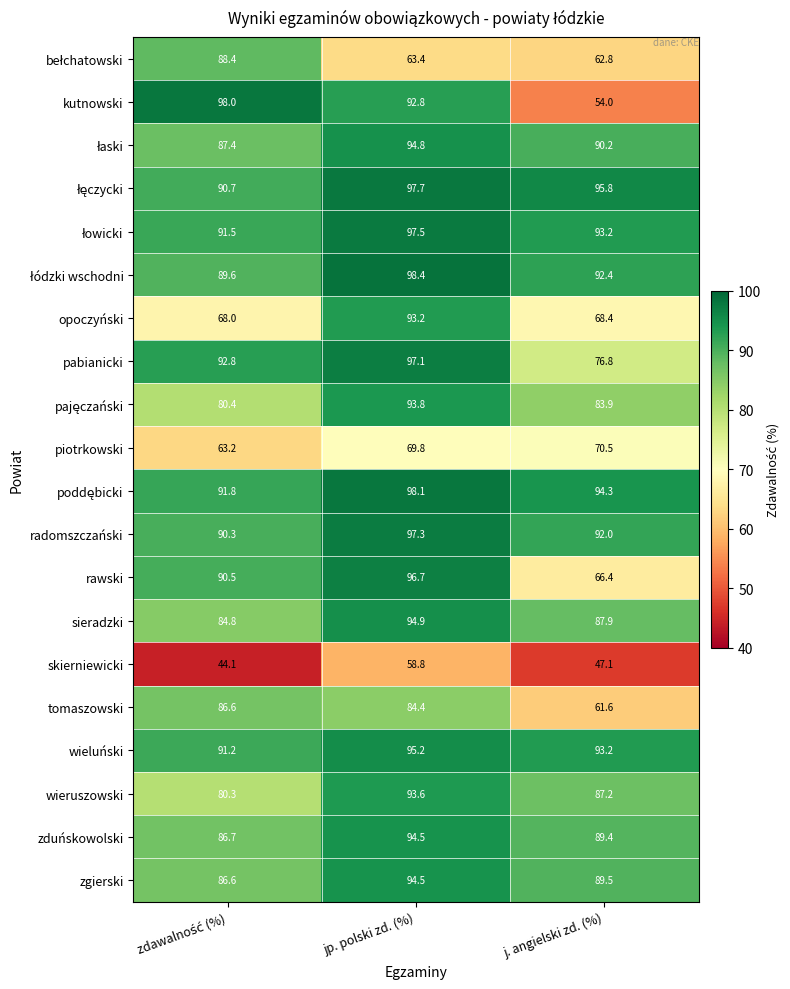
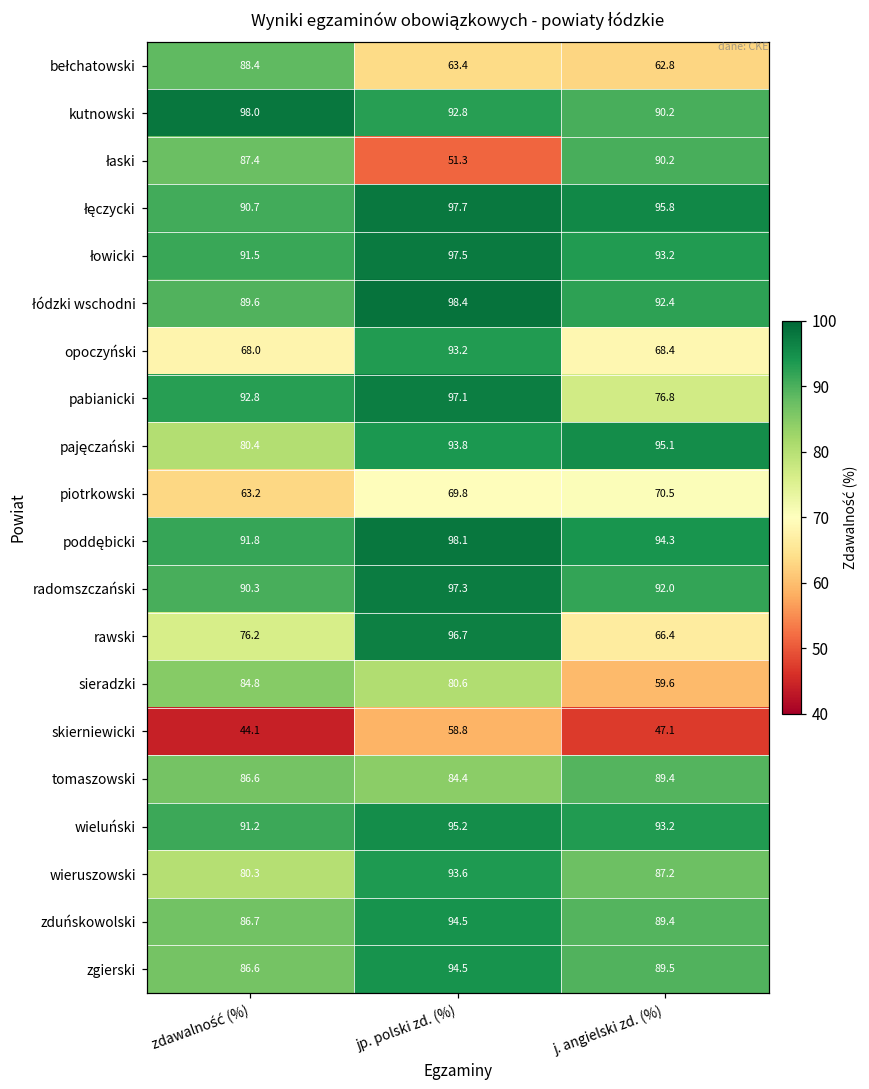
  {
    "bełchatowski": {
      "zdawalność (%)": 88.4,
      "jp. polski zd. (%)": 63.4
    },
    "kutnowski": {
      "zdawalność (%)": 98.0,
      "jp. polski zd. (%)": 92.8,
-     "j. angielski zd. (%)": 54.0
+     "j. angielski zd. (%)": 90.2
    },
    "łaski": {
      "zdawalność (%)": 87.4,
-     "jp. polski zd. (%)": 94.8,
+     "jp. polski zd. (%)": 51.3,
      "j. angielski zd. (%)": 90.2
    },
    "łęczycki": {
      "zdawalność (%)": 90.7,
      "jp. polski zd. (%)": 97.7,
      "j. angielski zd. (%)": 95.8
    },
    "łowicki": {
      "zdawalność (%)": 91.5,
      "jp. polski zd. (%)": 97.5,
      "j. angielski zd. (%)": 93.2
    },
    "łódzki wschodni": {
      "zdawalność (%)": 89.6,
      "jp. polski zd. (%)": 98.4,
      "j. angielski zd. (%)": 92.4
    },
    "opoczyński": {
      "zdawalność (%)": 68.0,
      "jp. polski zd. (%)": 93.2,
      "j. angielski zd. (%)": 68.4
    },
    "pabianicki": {
      "zdawalność (%)": 92.8,
      "jp. polski zd. (%)": 97.1,
      "j. angielski zd. (%)": 76.8
    },
    "pajęczański": {
      "zdawalność (%)": 80.4,
      "jp. polski zd. (%)": 93.8,
-     "j. angielski zd. (%)": 83.9
+     "j. angielski zd. (%)": 95.1
    },
    "piotrkowski": {
      "zdawalność (%)": 63.2,
      "jp. polski zd. (%)": 69.8,
      "j. angielski zd. (%)": 70.5
    },
    "poddębicki": {
      "zdawalność (%)": 91.8,
      "jp. polski zd. (%)": 98.1,
      "j. angielski zd. (%)": 94.3
    },
    "radomszczański": {
      "zdawalność (%)": 90.3,
      "jp. polski zd. (%)": 97.3,
      "j. angielski zd. (%)": 92.0
    },
    "rawski": {
-     "zdawalność (%)": 90.5,
+     "zdawalność (%)": 76.2,
      "jp. polski zd. (%)": 96.7,
      "j. angielski zd. (%)": 66.4
    },
    "sieradzki": {
      "zdawalność (%)": 84.8,
-     "jp. polski zd. (%)": 94.9,
-     "j. angielski zd. (%)": 87.9
+     "jp. polski zd. (%)": 80.6,
+     "j. angielski zd. (%)": 59.6
    },
    "skierniewicki": {
      "zdawalność (%)": 44.1,
      "jp. polski zd. (%)": 58.8,
      "j. angielski zd. (%)": 47.1
    },
    "tomaszowski": {
      "zdawalność (%)": 86.6,
      "jp. polski zd. (%)": 84.4,
-     "j. angielski zd. (%)": 61.6
+     "j. angielski zd. (%)": 89.4
    },
    "wieluński": {
      "zdawalność (%)": 91.2,
      "jp. polski zd. (%)": 95.2,
      "j. angielski zd. (%)": 93.2
    },
    "wieruszowski": {
      "zdawalność (%)": 80.3,
      "jp. polski zd. (%)": 93.6,
      "j. angielski zd. (%)": 87.2
    },
    "zduńskowolski": {
      "zdawalność (%)": 86.7,
      "jp. polski zd. (%)": 94.5,
      "j. angielski zd. (%)": 89.4
    },
    "zgierski": {
      "zdawalność (%)": 86.6,
      "jp. polski zd. (%)": 94.5,
      "j. angielski zd. (%)": 89.5
    }
  }
